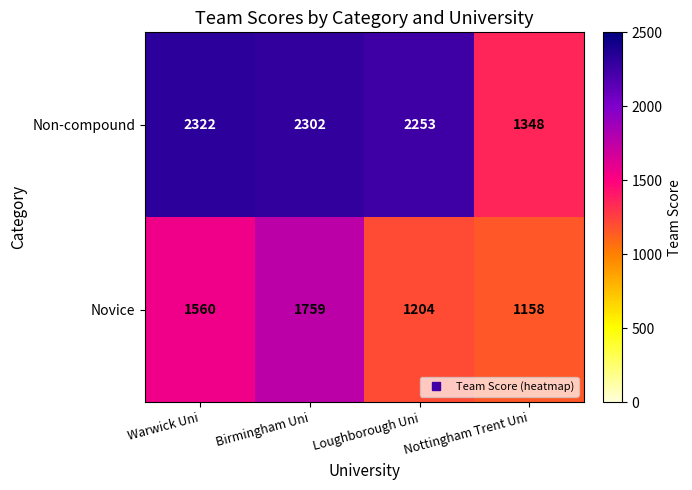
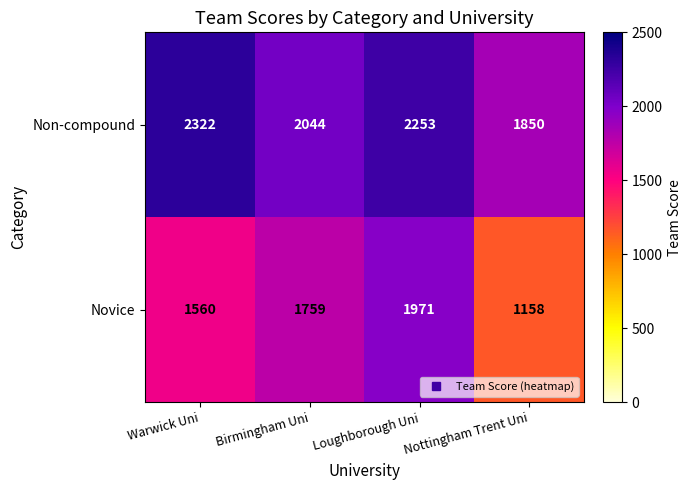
  {
    "Non-compound": {
      "Warwick Uni": 2322,
-     "Birmingham Uni": 2302,
+     "Birmingham Uni": 2044,
      "Loughborough Uni": 2253,
-     "Nottingham Trent Uni": 1348
+     "Nottingham Trent Uni": 1850
    },
    "Novice": {
      "Warwick Uni": 1560,
      "Birmingham Uni": 1759,
-     "Loughborough Uni": 1204,
+     "Loughborough Uni": 1971,
      "Nottingham Trent Uni": 1158
    }
  }
